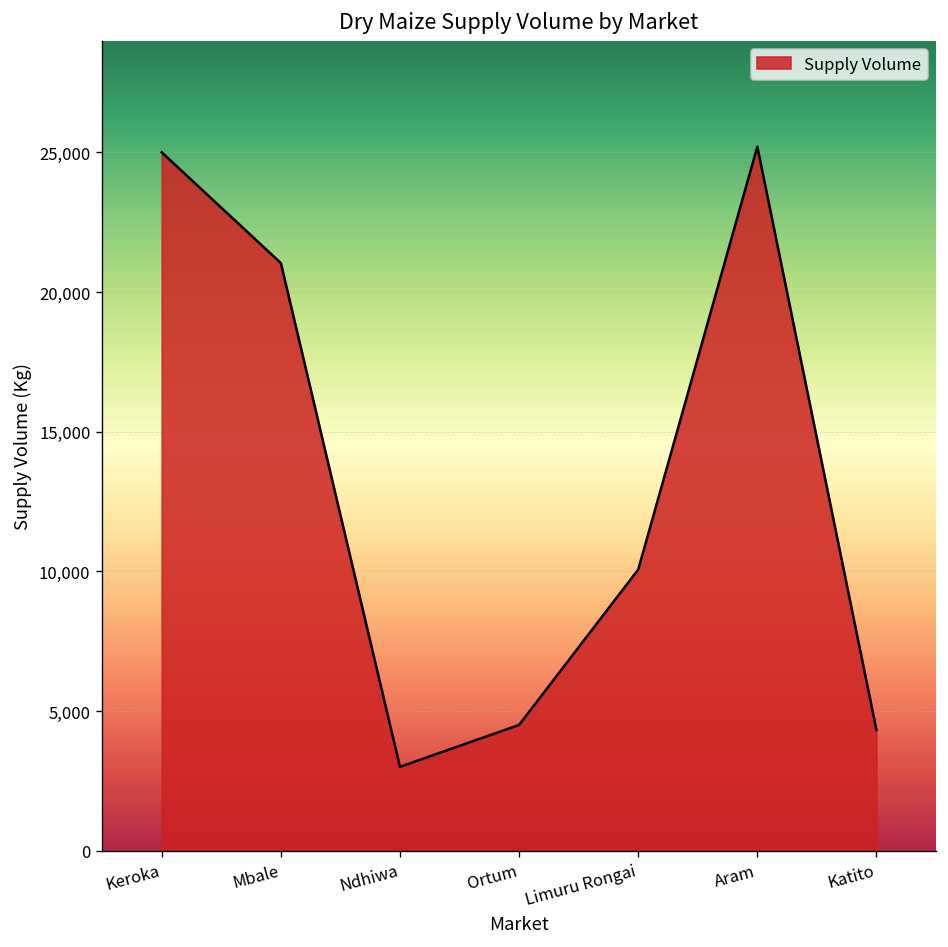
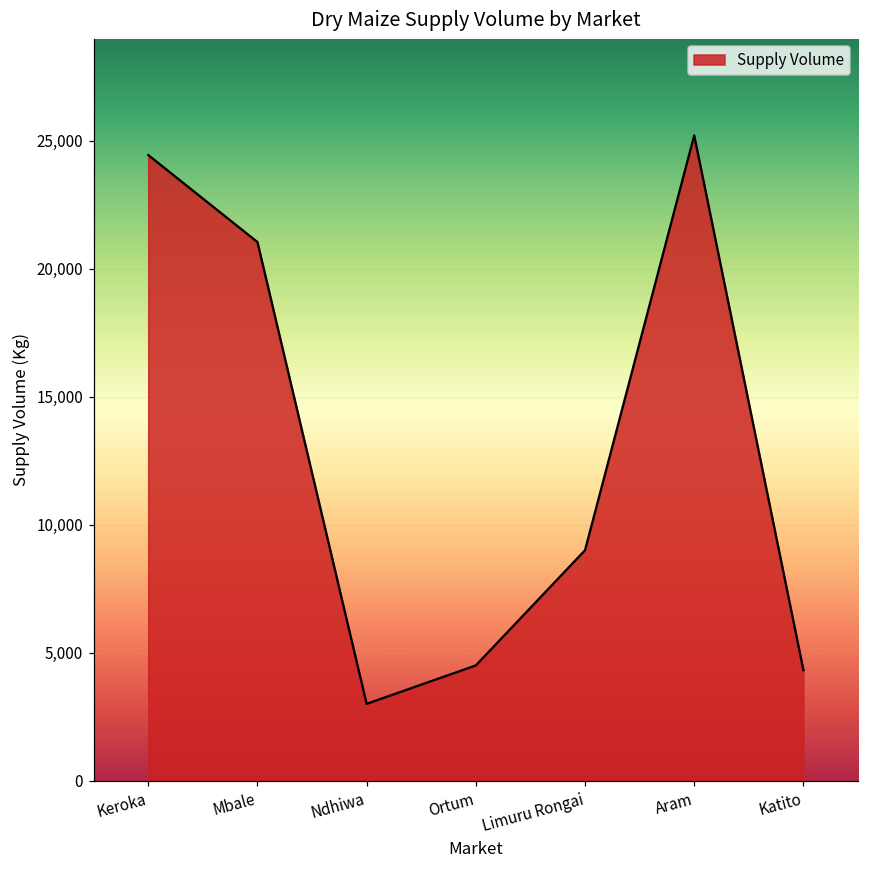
  {
-   "Keroka": "25,000",
+   "Keroka": "24,400",
    "Mbale": "21,000",
    "Ndhiwa": "3,000",
    "Ortum": "4,500",
-   "Limuru Rongai": "10,100",
+   "Limuru Rongai": "9,000",
    "Aram": "25,200",
    "Katito": "4,300"
  }
